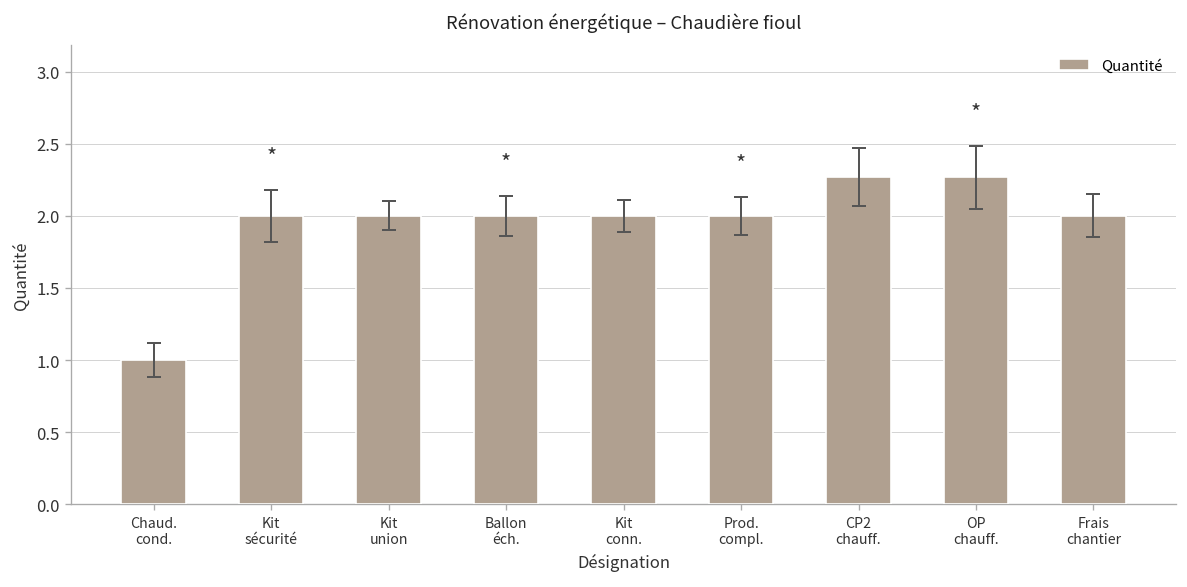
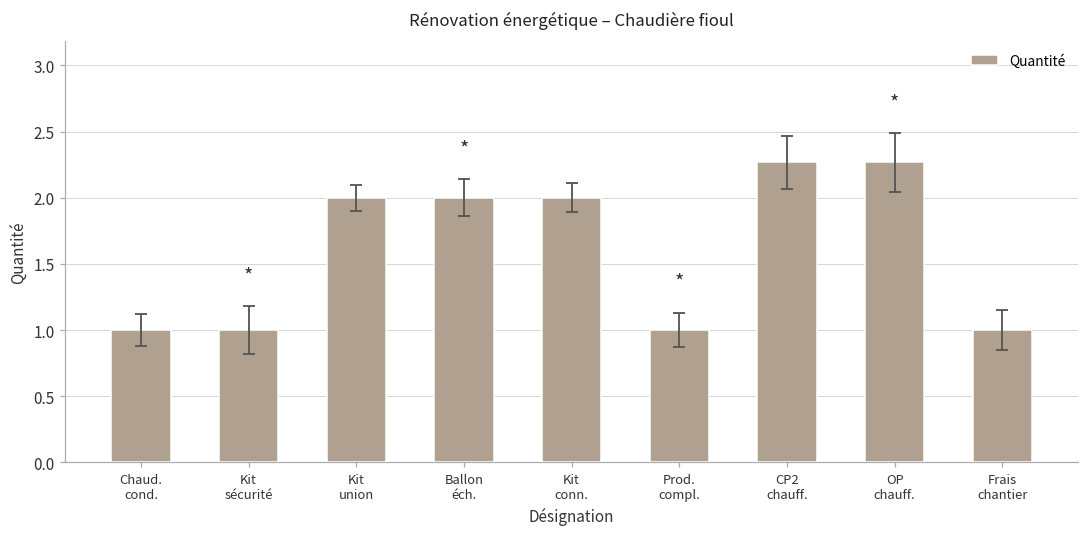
  {
    "Quantité": {
      "Chaud. cond.": 1,
-     "Kit sécurité": 2,
+     "Kit sécurité": 1,
      "Kit union": 2,
      "Ballon éch.": 2,
      "Kit conn.": 2,
-     "Prod. compl.": 2,
+     "Prod. compl.": 1,
      "CP2 chauff.": 2.27,
      "OP chauff.": 2.27,
-     "Frais chantier": 2
+     "Frais chantier": 1
    }
  }
